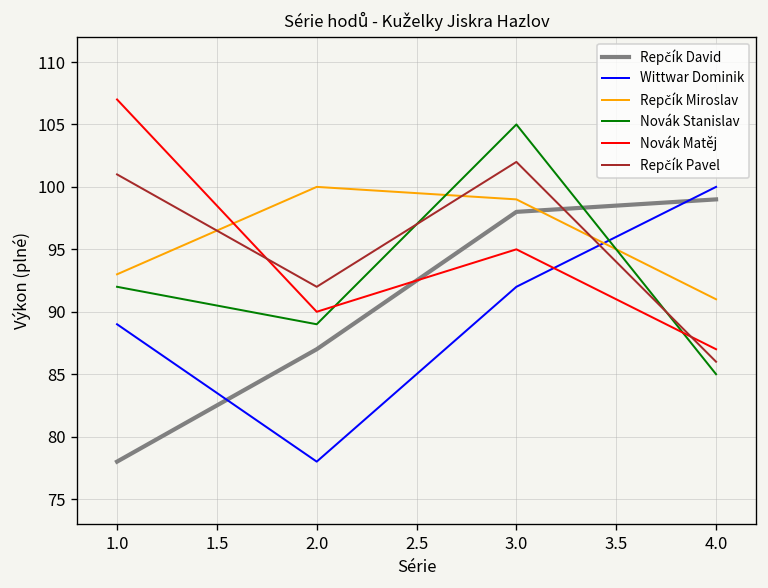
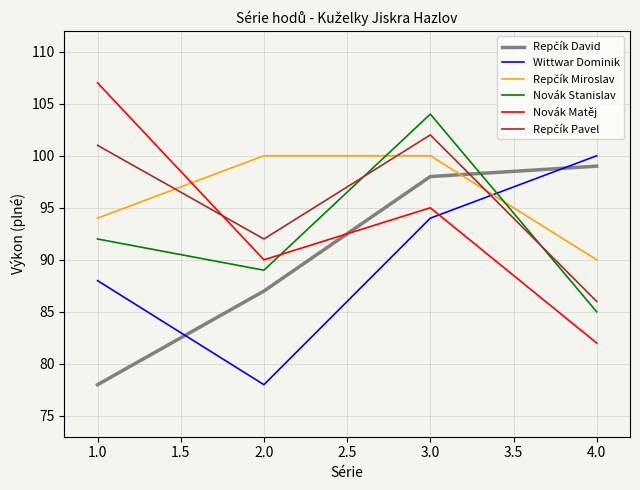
  {
    "Repčík David": {
      "1.0": 78,
      "2.0": 87,
      "3.0": 98,
      "4.0": 99
    },
    "Wittwar Dominik": {
-     "1.0": 89,
+     "1.0": 88,
      "2.0": 78,
-     "3.0": 92,
+     "3.0": 94,
      "4.0": 100
    },
    "Repčík Miroslav": {
-     "1.0": 93,
+     "1.0": 94,
      "2.0": 100,
-     "3.0": 99,
-     "4.0": 91
+     "3.0": 100,
+     "4.0": 90
    },
    "Novák Stanislav": {
      "1.0": 92,
      "2.0": 89,
-     "3.0": 105,
+     "3.0": 104,
      "4.0": 85
    },
    "Novák Matěj": {
      "1.0": 107,
      "2.0": 90,
      "3.0": 95,
-     "4.0": 87
+     "4.0": 82
    },
    "Repčík Pavel": {
      "1.0": 101,
      "2.0": 92,
      "3.0": 102,
      "4.0": 86
    }
  }
